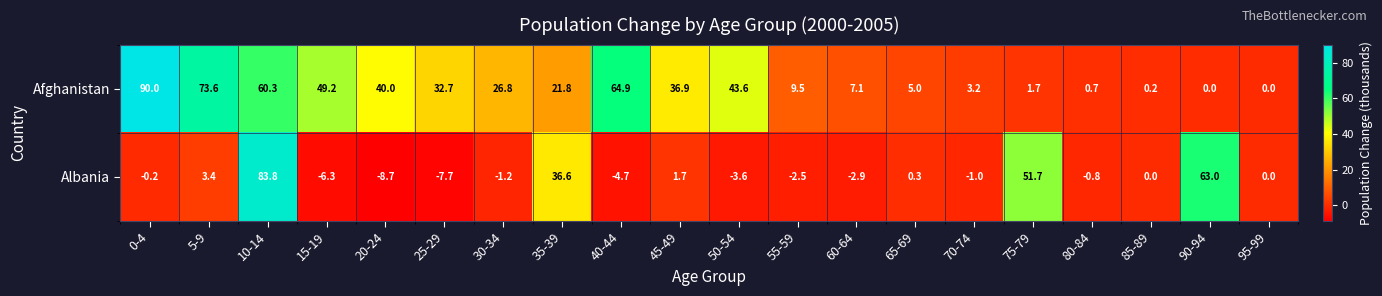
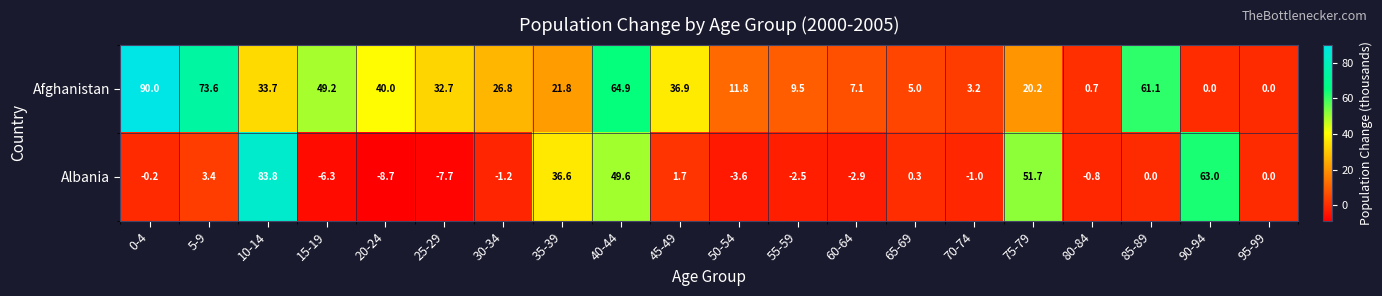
  {
    "Afghanistan": {
      "0-4": 90.0,
      "5-9": 73.6,
-     "10-14": 60.3,
+     "10-14": 33.7,
      "15-19": 49.2,
      "20-24": 40.0,
      "25-29": 32.7,
      "30-34": 26.8,
      "35-39": 21.8,
      "40-44": 64.9,
      "45-49": 36.9,
-     "50-54": 43.6,
+     "50-54": 11.8,
      "55-59": 9.5,
      "60-64": 7.1,
      "65-69": 5.0,
      "70-74": 3.2,
-     "75-79": 1.7,
+     "75-79": 20.2,
      "80-84": 0.7,
-     "85-89": 0.2,
+     "85-89": 61.1,
      "90-94": 0.0,
      "95-99": 0.0
    },
    "Albania": {
      "0-4": -0.2,
      "5-9": 3.4,
      "10-14": 83.8,
      "15-19": -6.3,
      "20-24": -8.7,
      "25-29": -7.7,
      "30-34": -1.2,
      "35-39": 36.6,
-     "40-44": -4.7,
+     "40-44": 49.6,
      "45-49": 1.7,
      "50-54": -3.6,
      "55-59": -2.5,
      "60-64": -2.9,
      "65-69": 0.3,
      "70-74": -1.0,
      "75-79": 51.7,
      "80-84": -0.8,
      "85-89": 0.0,
      "90-94": 63.0,
      "95-99": 0.0
    }
  }
